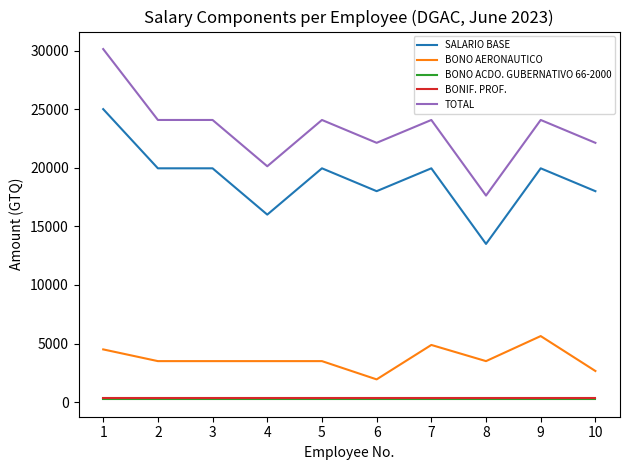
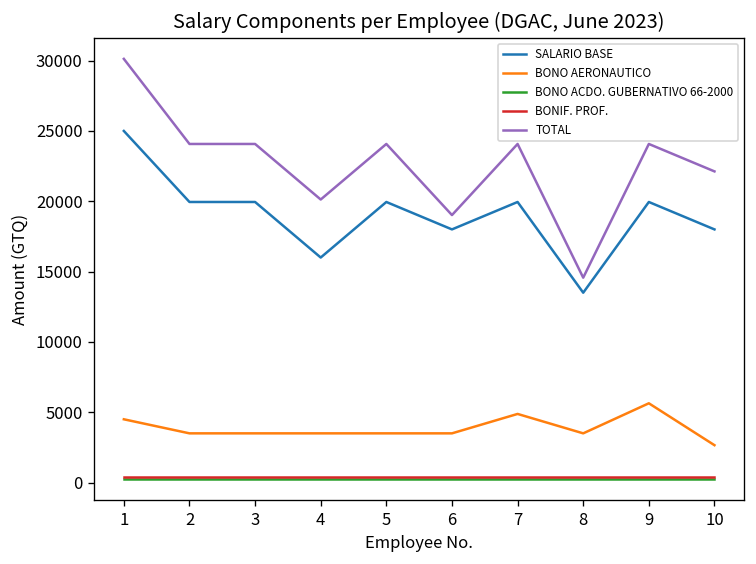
  {
    "SALARIO BASE": {
      "1": 25000,
      "2": 20000,
      "3": 20000,
      "4": 16000,
      "5": 20000,
      "6": 18000,
      "7": 20000,
      "8": 13500,
      "9": 20000,
      "10": 18000
    },
    "BONO AERONAUTICO": {
      "1": 4500,
      "2": 3500,
      "3": 3500,
      "4": 3500,
      "5": 3500,
-     "6": 1900,
+     "6": 3500,
      "7": 4900,
      "8": 3500,
      "9": 5600,
      "10": 2700
    },
    "TOTAL": {
      "1": 30100,
      "2": 24100,
      "3": 24100,
      "4": 20100,
      "5": 24100,
-     "6": 22100,
+     "6": 19000,
      "7": 24100,
-     "8": 17600,
+     "8": 14600,
      "9": 24100,
      "10": 22100
    }
  }
